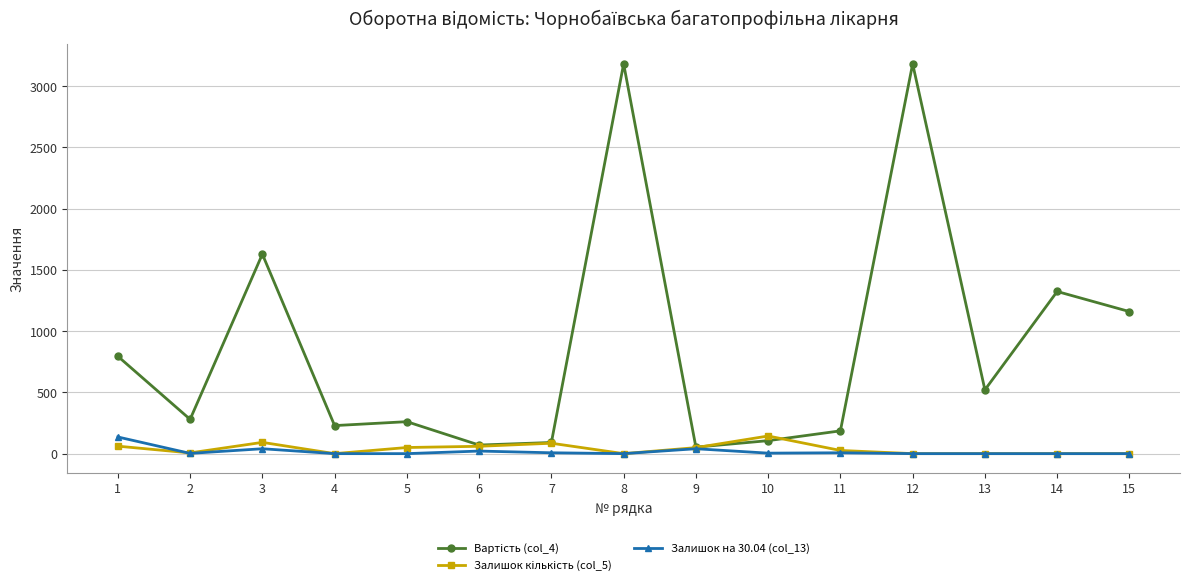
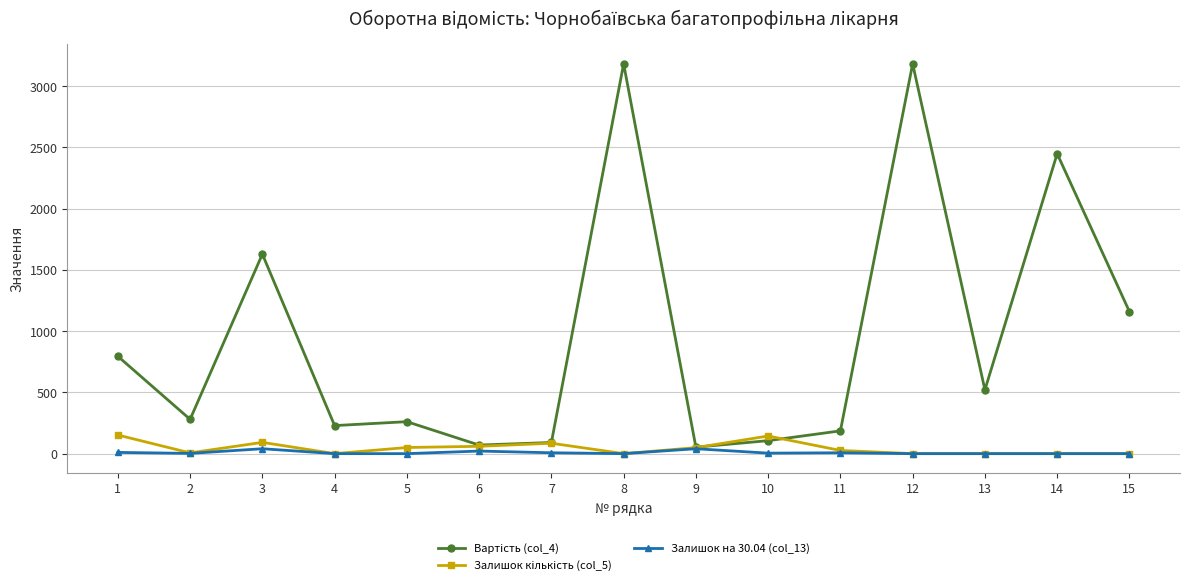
  {
    "Вартість (col_4)": {
      "1": 800,
      "2": 280,
      "3": 1630,
      "4": 230,
      "5": 260,
      "8": 3180,
      "10": 110,
      "11": 190,
      "12": 3180,
      "13": 520,
-     "14": 1320,
+     "14": 2450,
      "15": 1160
    },
    "Залишок кількість (col_5)": {
-     "1": 60,
+     "1": 150,
      "3": 90,
      "5": 50,
      "10": 140
    },
    "Залишок на 30.04 (col_13)": {
-     "1": 140,
+     "1": 10,
      "3": 40,
      "5": 0,
      "6": 20,
      "7": 10,
      "10": 0
    }
  }
